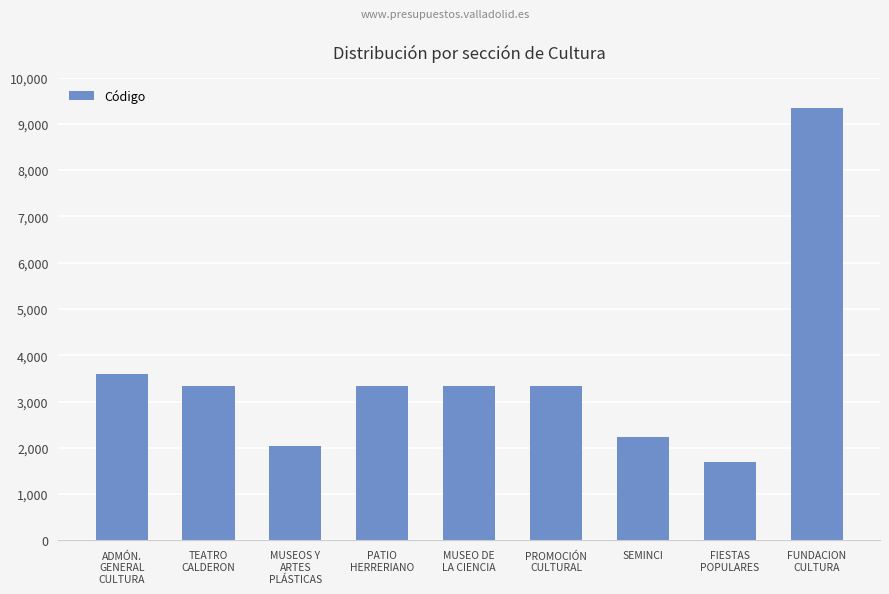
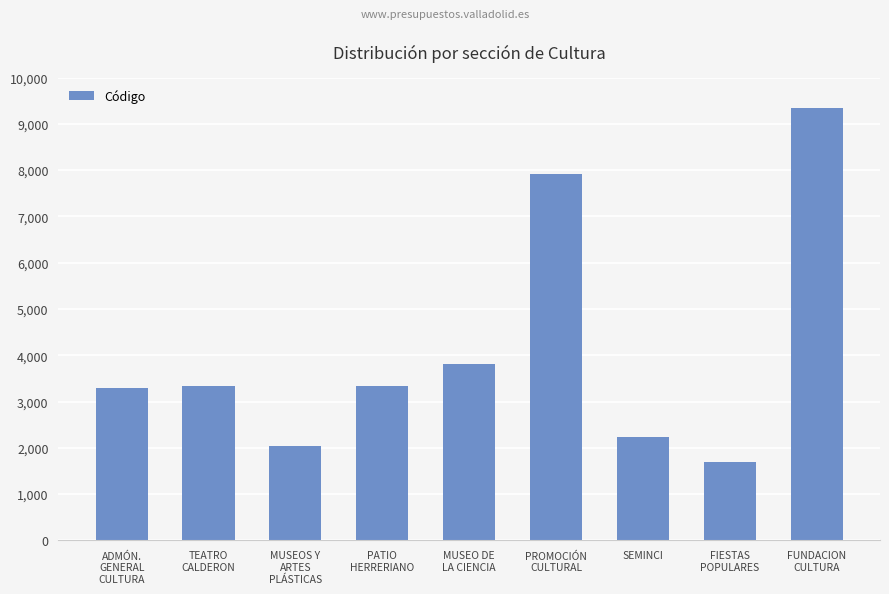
  {
-   "ADMÓN. GENERAL CULTURA": "3,600",
+   "ADMÓN. GENERAL CULTURA": "3,300",
    "TEATRO CALDERON": "3,300",
    "MUSEOS Y ARTES PLÁSTICAS": "2,000",
    "PATIO HERRERIANO": "3,300",
-   "MUSEO DE LA CIENCIA": "3,300",
-   "PROMOCIÓN CULTURAL": "3,300",
+   "MUSEO DE LA CIENCIA": "3,800",
+   "PROMOCIÓN CULTURAL": "7,900",
    "SEMINCI": "2,200",
    "FIESTAS POPULARES": "1,700",
    "FUNDACION CULTURA": "9,300"
  }
